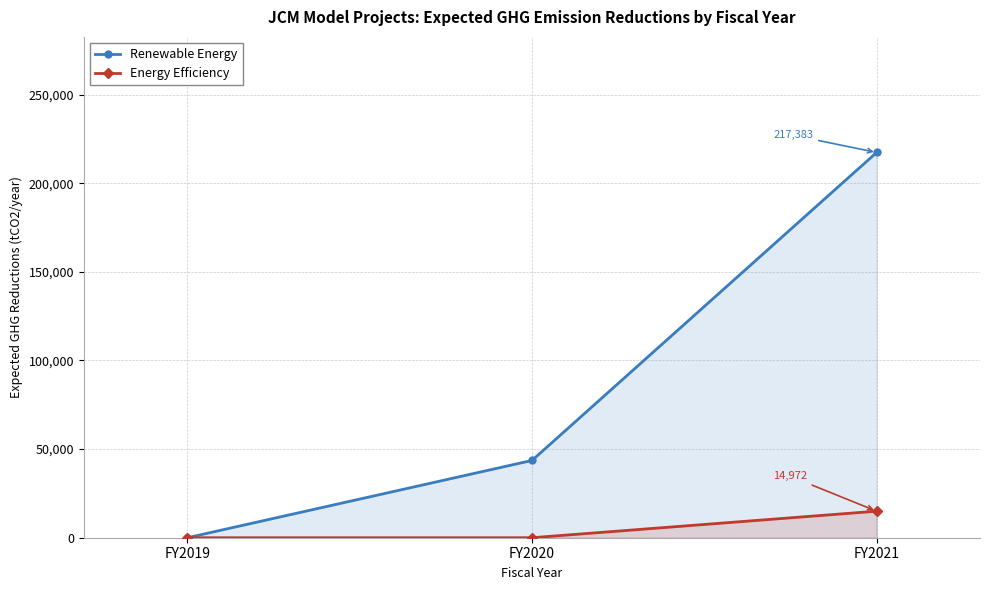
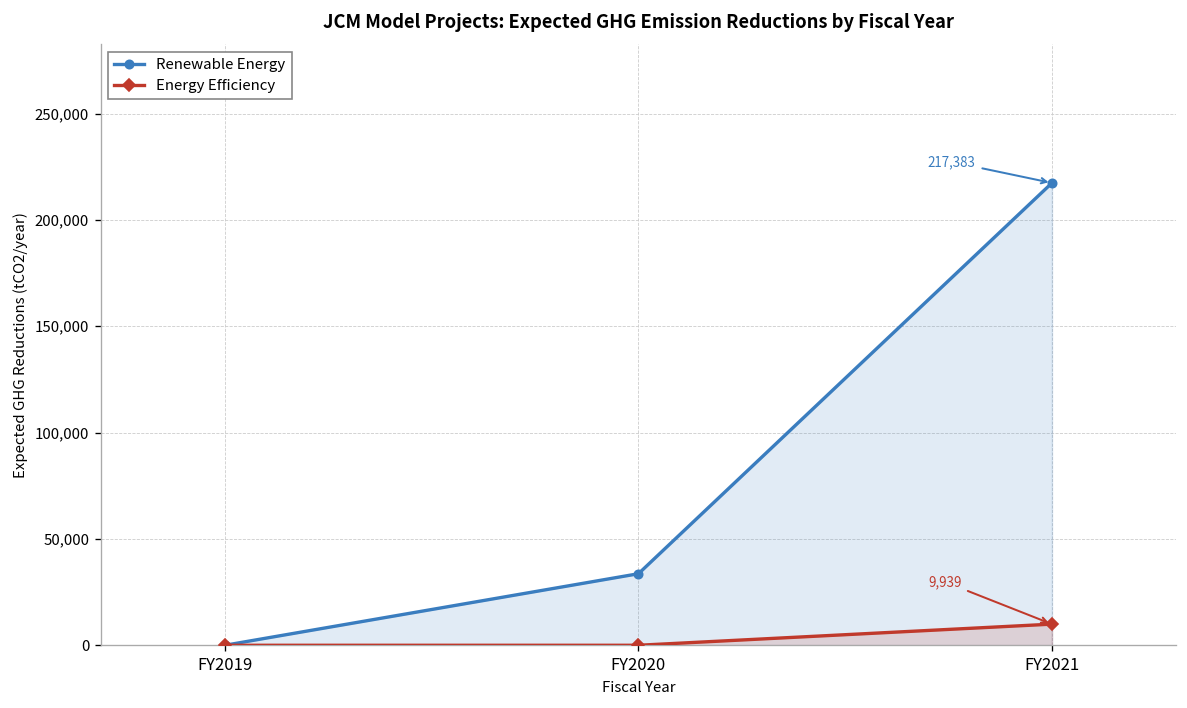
  {
    "Renewable Energy": {
-     "FY2020": "44,000"
+     "FY2020": "34,000"
    },
    "Energy Efficiency": {
-     "FY2021": "14,972"
+     "FY2021": "9,939"
    }
  }
